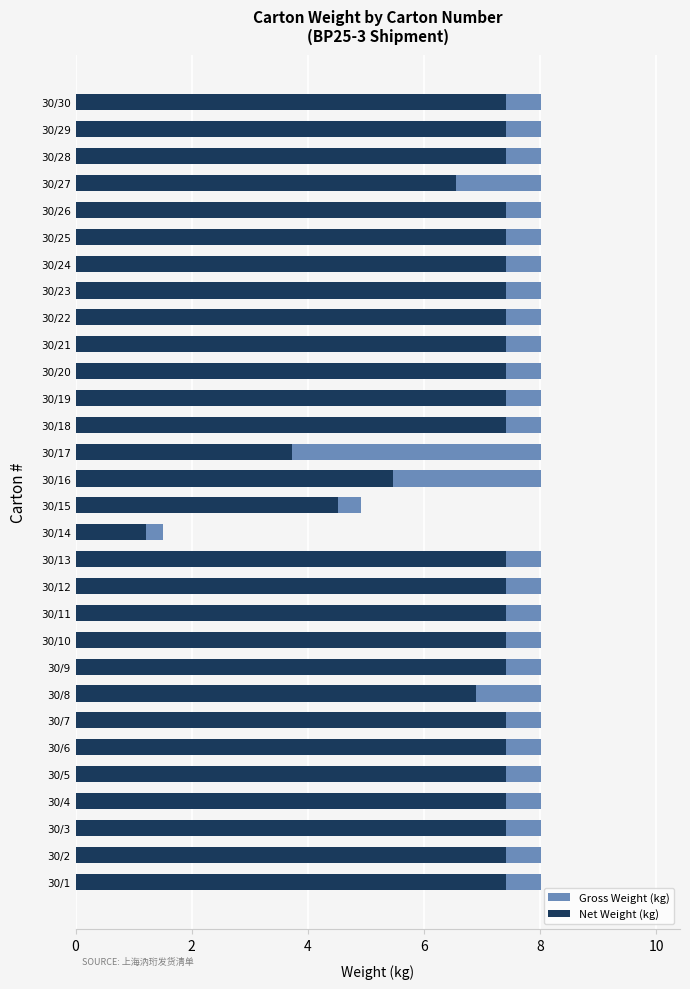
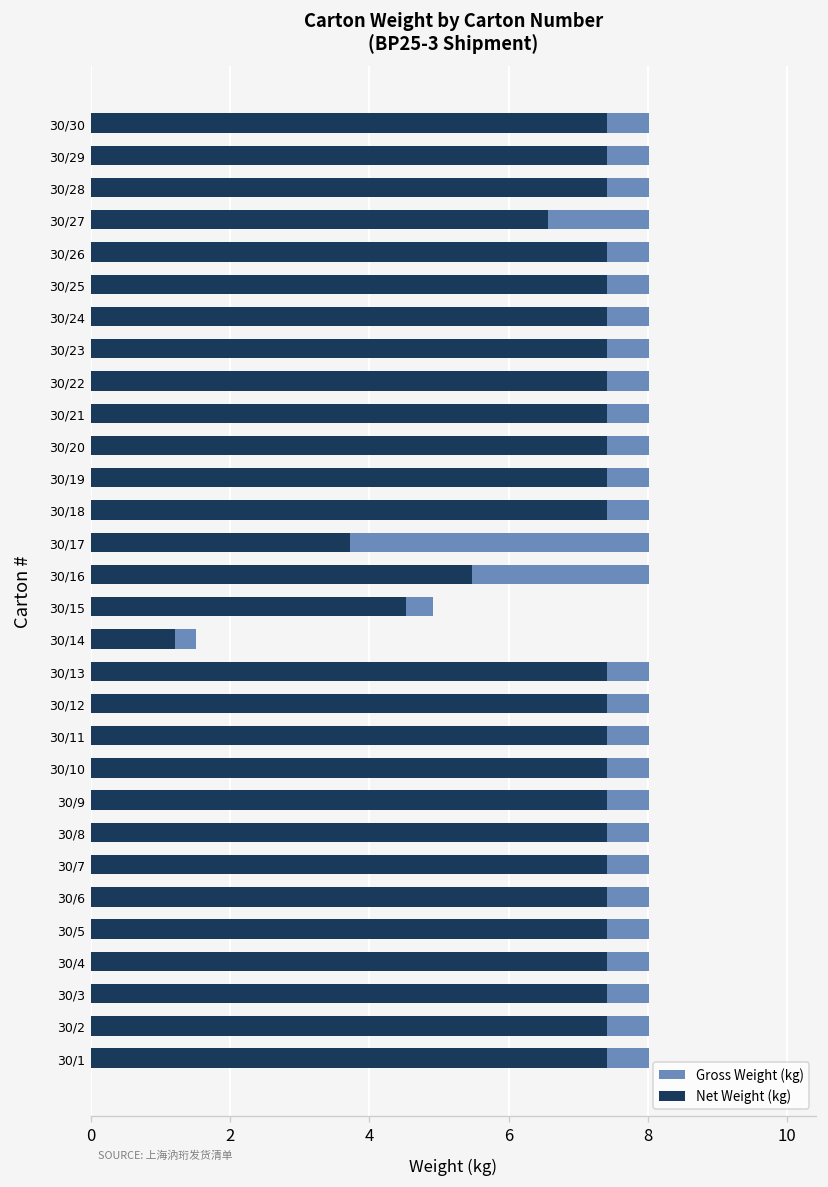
  {
    "Gross Weight (kg)": {
      "30/30": 8.0,
      "30/29": 8.0,
      "30/28": 8.0,
      "30/27": 8.0,
      "30/26": 8.0,
      "30/25": 8.0,
      "30/24": 8.0,
      "30/23": 8.0,
      "30/22": 8.0,
      "30/21": 8.0,
      "30/20": 8.0,
      "30/19": 8.0,
      "30/18": 8.0,
      "30/17": 8.0,
      "30/16": 8.0,
      "30/15": 4.9,
      "30/14": 1.5,
      "30/13": 8.0,
      "30/12": 8.0,
      "30/11": 8.0,
      "30/10": 8.0,
      "30/9": 8.0,
      "30/8": 8.0,
      "30/7": 8.0,
      "30/6": 8.0,
      "30/5": 8.0,
      "30/4": 8.0,
      "30/3": 8.0,
      "30/2": 8.0,
      "30/1": 8.0
    },
    "Net Weight (kg)": {
-     "30/8": 6.9
+     "30/8": 7.4
    }
  }
